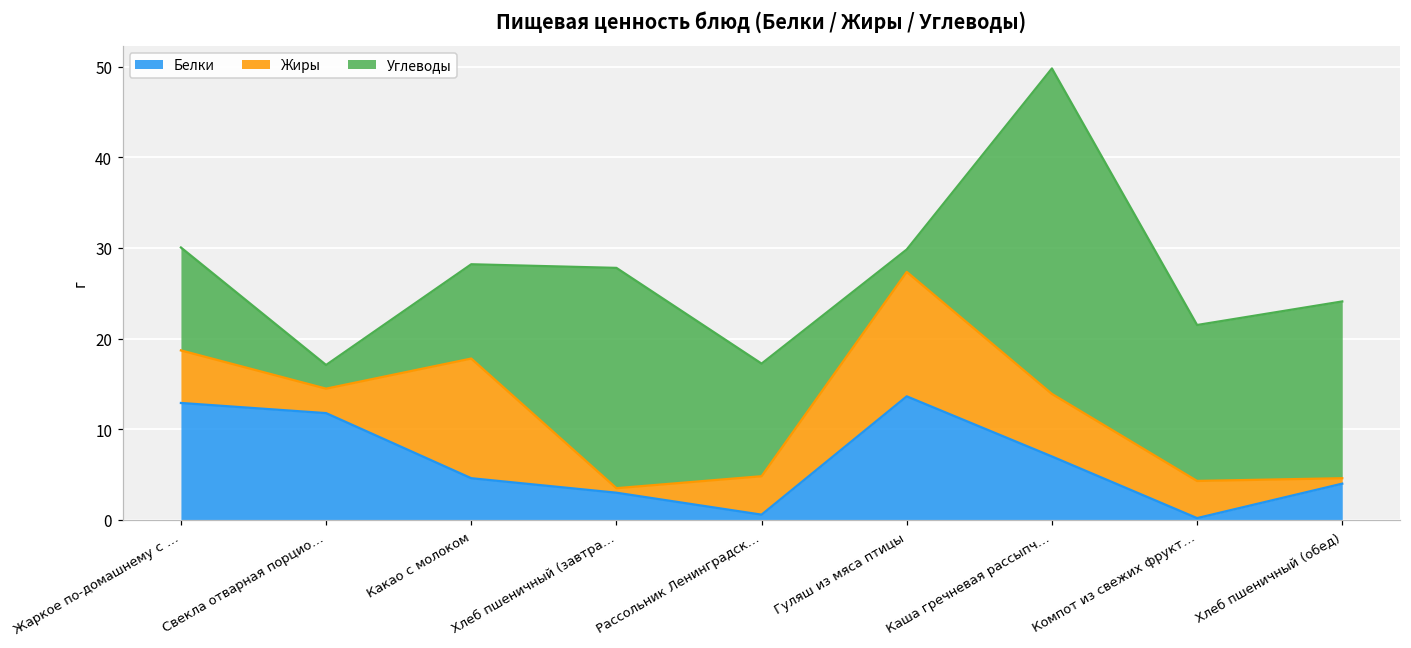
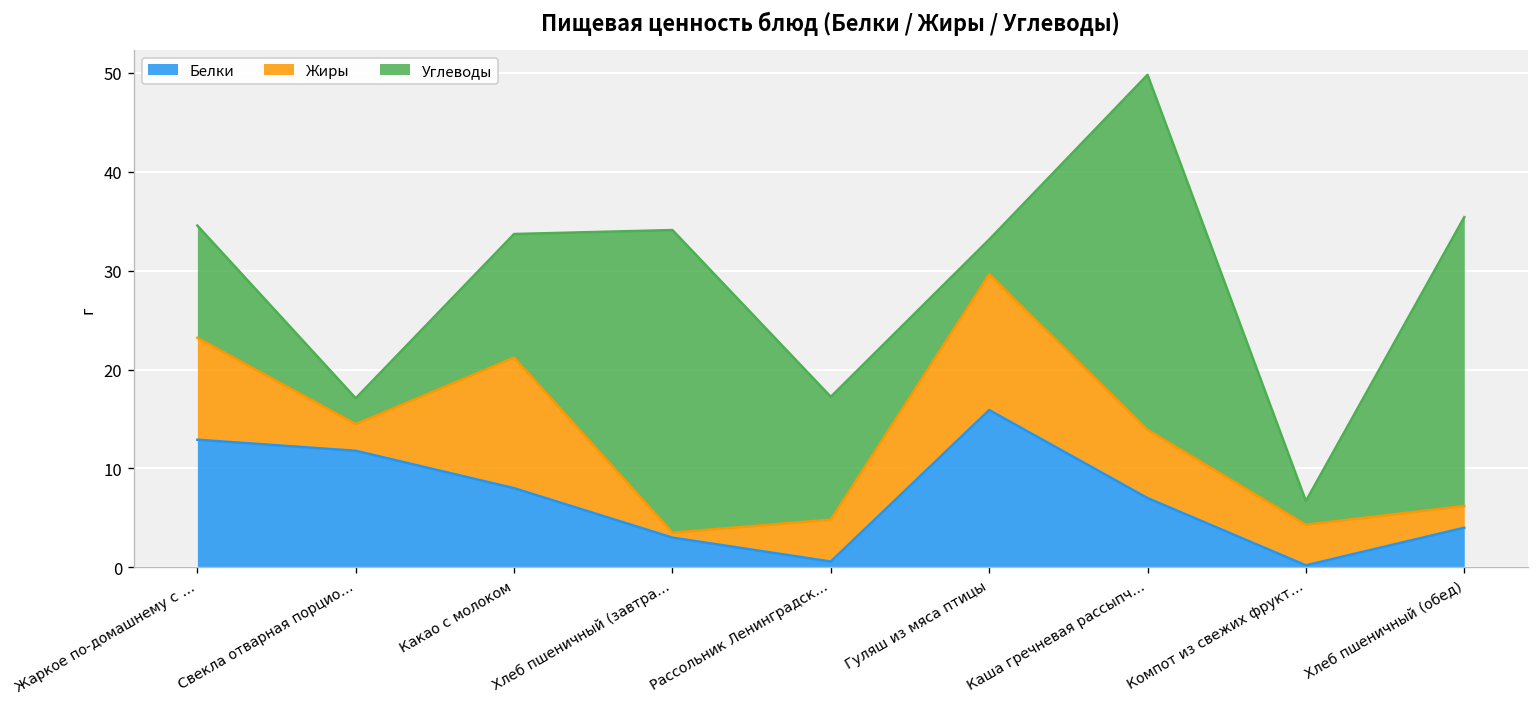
  {
    "Белки": {
      "Жаркое по-домашнему с …": 13,
      "Свекла отварная порцио…": 12,
-     "Какао с молоком": 5,
+     "Какао с молоком": 8,
      "Хлеб пшеничный (завтра…": 3,
      "Рассольник Ленинградск…": 1,
-     "Гуляш из мяса птицы": 14,
+     "Гуляш из мяса птицы": 16,
      "Каша гречневая рассыпч…": 7,
      "Компот из свежих фрукт…": 0,
      "Хлеб пшеничный (обед)": 4
    },
    "Жиры": {
-     "Жаркое по-домашнему с …": 6,
+     "Жаркое по-домашнему с …": 10,
      "Свекла отварная порцио…": 3,
      "Какао с молоком": 13,
      "Хлеб пшеничный (завтра…": 1,
      "Рассольник Ленинградск…": 4,
      "Гуляш из мяса птицы": 14,
      "Каша гречневая рассыпч…": 7,
      "Компот из свежих фрукт…": 4,
-     "Хлеб пшеничный (обед)": 1
+     "Хлеб пшеничный (обед)": 2
    },
    "Углеводы": {
      "Жаркое по-домашнему с …": 11,
      "Свекла отварная порцио…": 3,
-     "Какао с молоком": 10,
-     "Хлеб пшеничный (завтра…": 24,
+     "Какао с молоком": 13,
+     "Хлеб пшеничный (завтра…": 31,
      "Рассольник Ленинградск…": 12,
-     "Гуляш из мяса птицы": 2,
+     "Гуляш из мяса птицы": 4,
      "Каша гречневая рассыпч…": 36,
-     "Компот из свежих фрукт…": 17,
-     "Хлеб пшеничный (обед)": 20
+     "Компот из свежих фрукт…": 2,
+     "Хлеб пшеничный (обед)": 29
    }
  }
